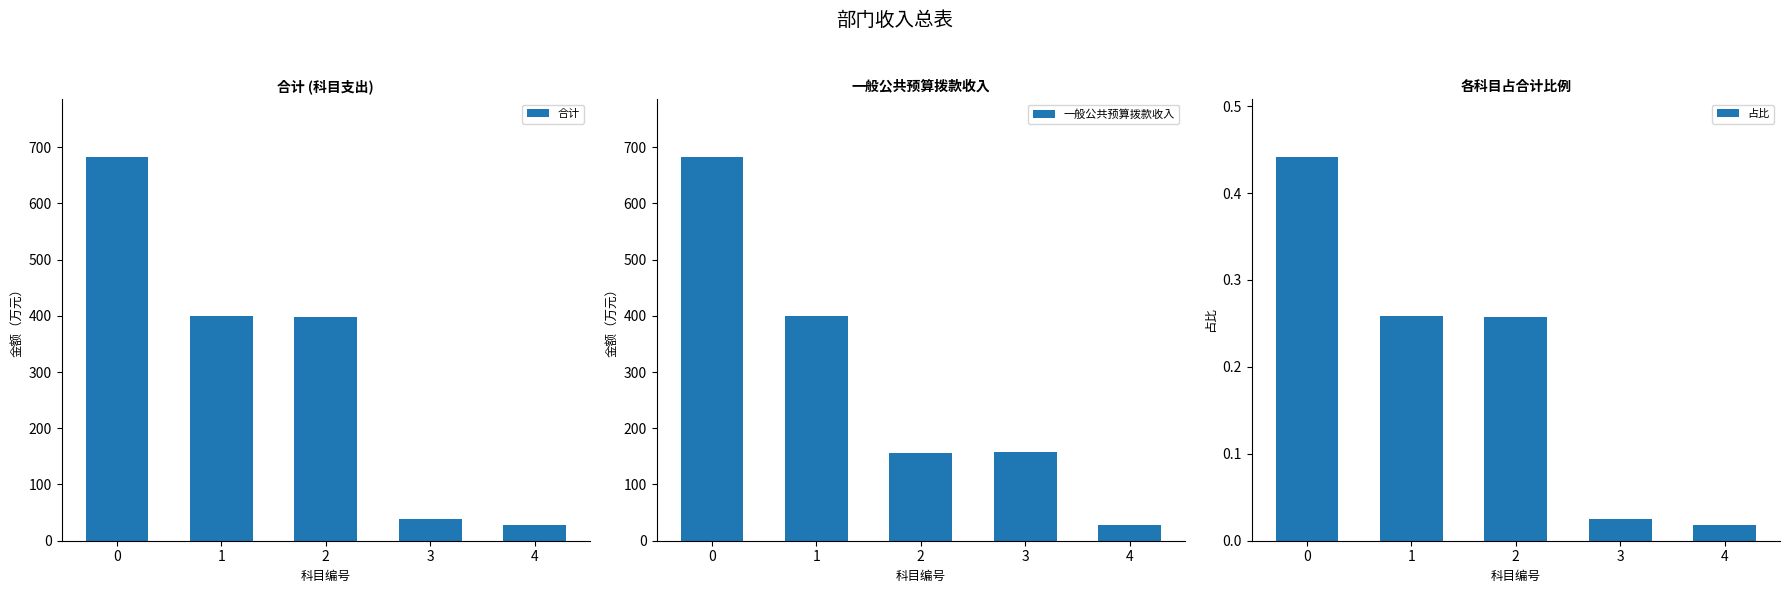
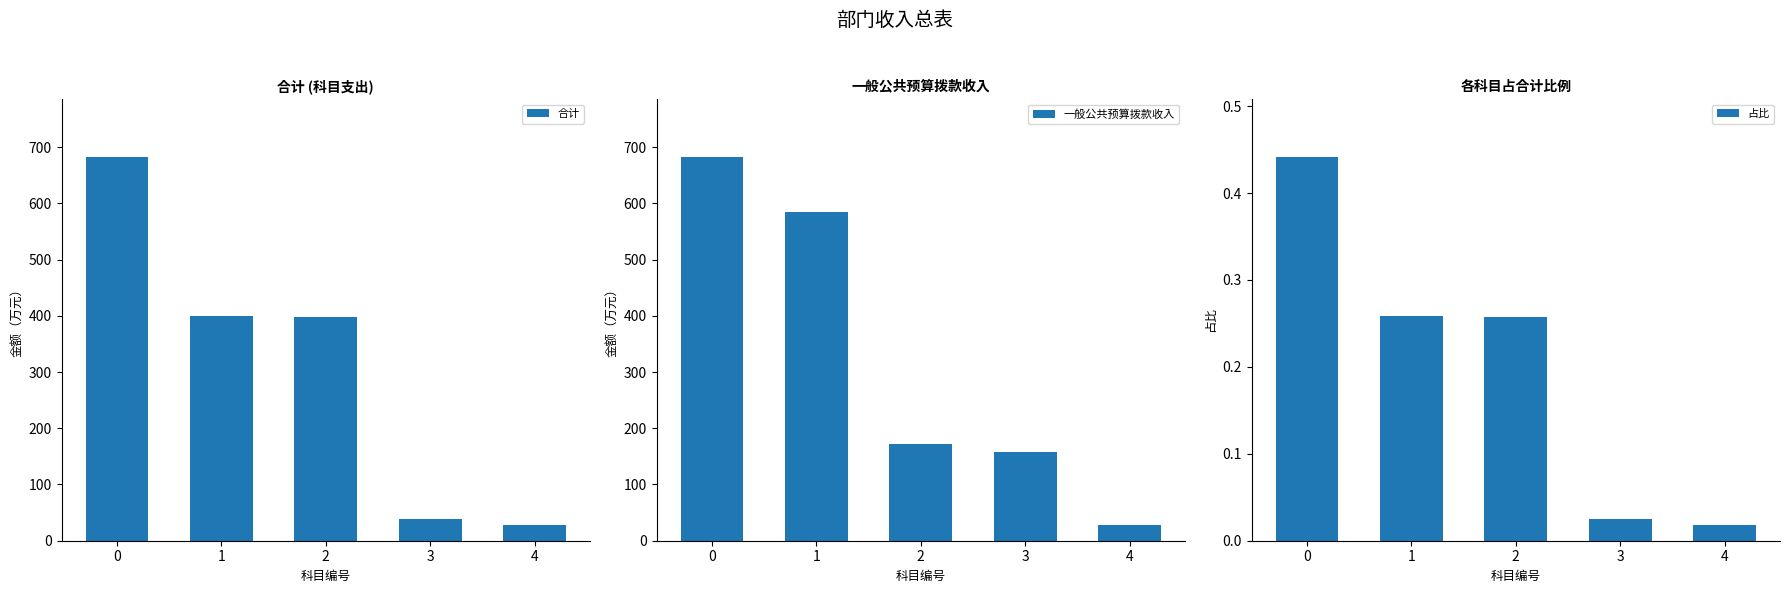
  {
    "合计 (科目支出)": {
      "0": 680,
      "1": 400,
      "2": 400,
      "3": 40,
      "4": 30
    },
    "一般公共预算拨款收入": {
      "0": 680,
-     "1": 400,
-     "2": 160,
+     "1": 580,
+     "2": 170,
      "3": 160,
      "4": 30
    },
    "各科目占合计比例": {
      "0": 0.44,
      "1": 0.26,
      "2": 0.26,
      "3": 0.02,
      "4": 0.02
    }
  }
